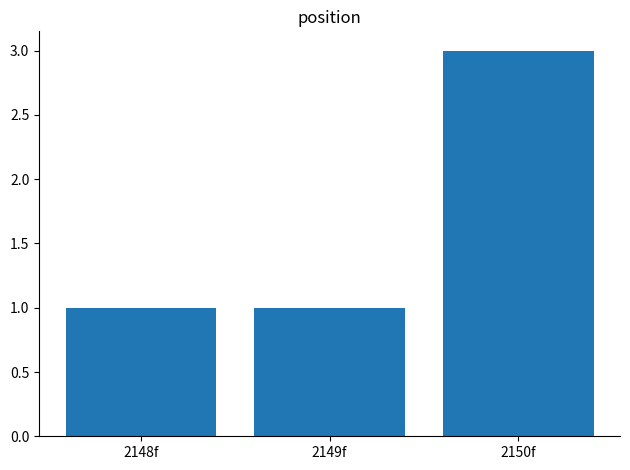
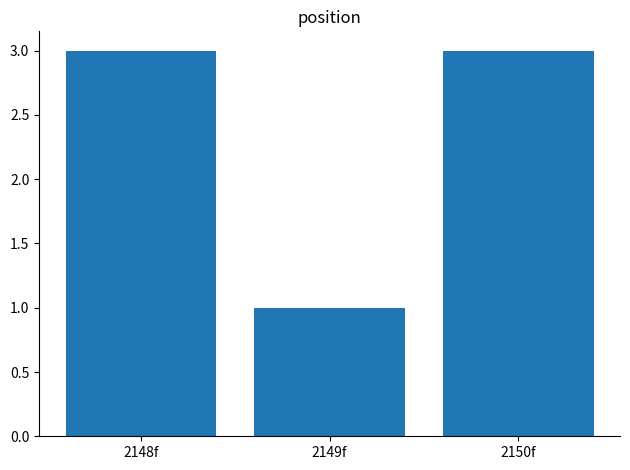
  {
-   "2148f": 1,
+   "2148f": 3,
    "2149f": 1,
    "2150f": 3
  }
